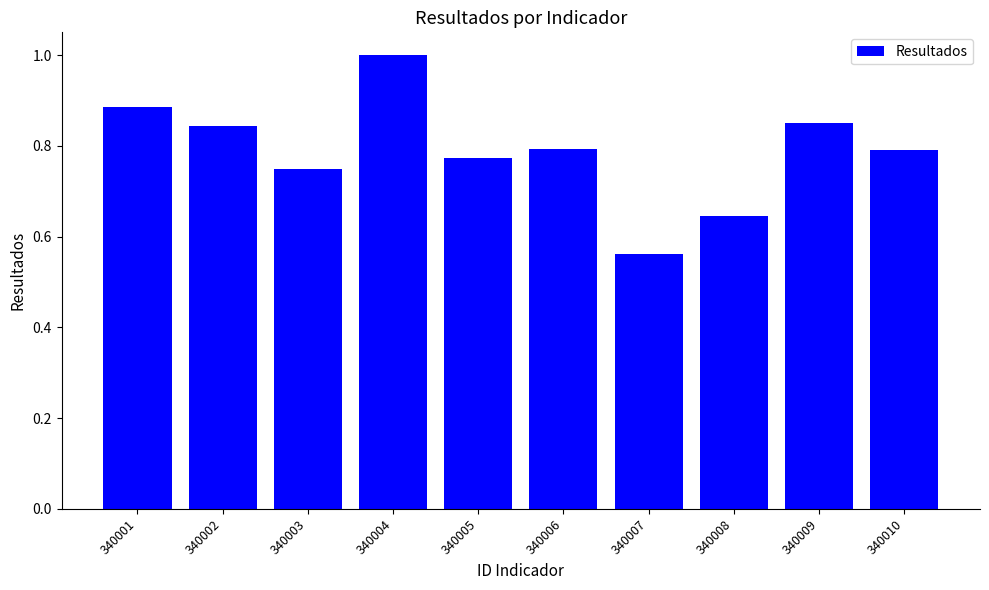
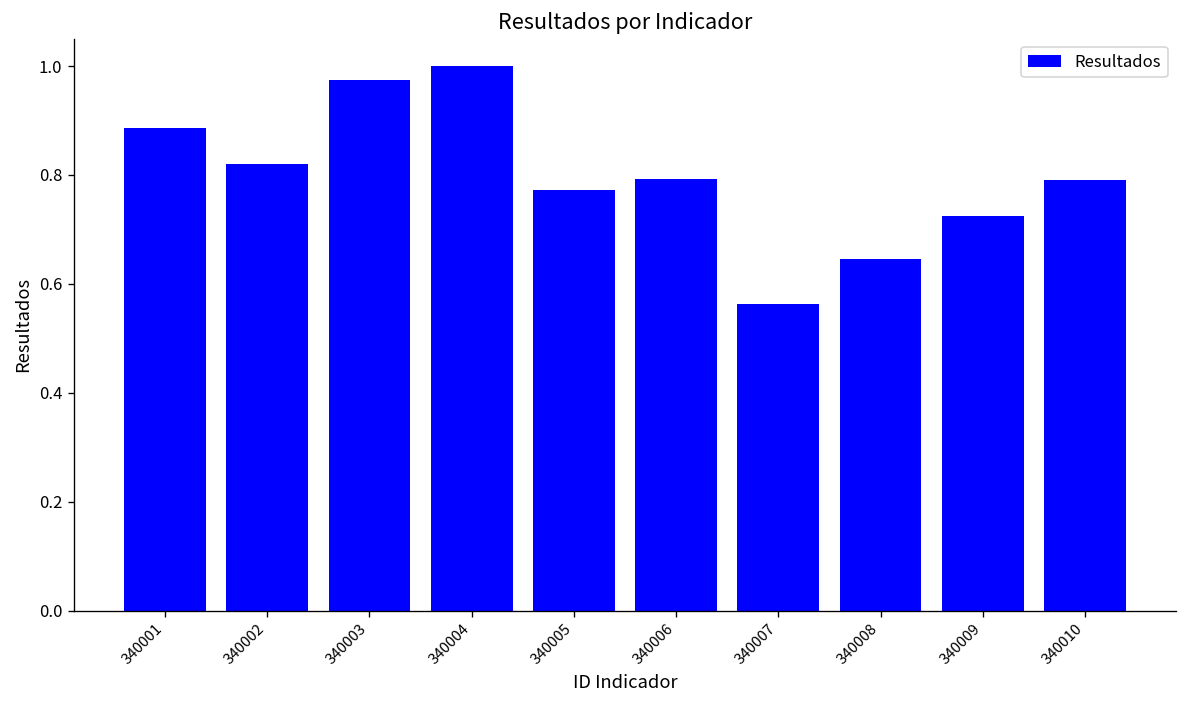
  {
    "340001": 0.89,
-   "340002": 0.84,
-   "340003": 0.75,
+   "340002": 0.82,
+   "340003": 0.97,
    "340004": 1.00,
    "340005": 0.77,
    "340006": 0.79,
    "340007": 0.56,
    "340008": 0.65,
-   "340009": 0.85,
+   "340009": 0.73,
    "340010": 0.79
  }
